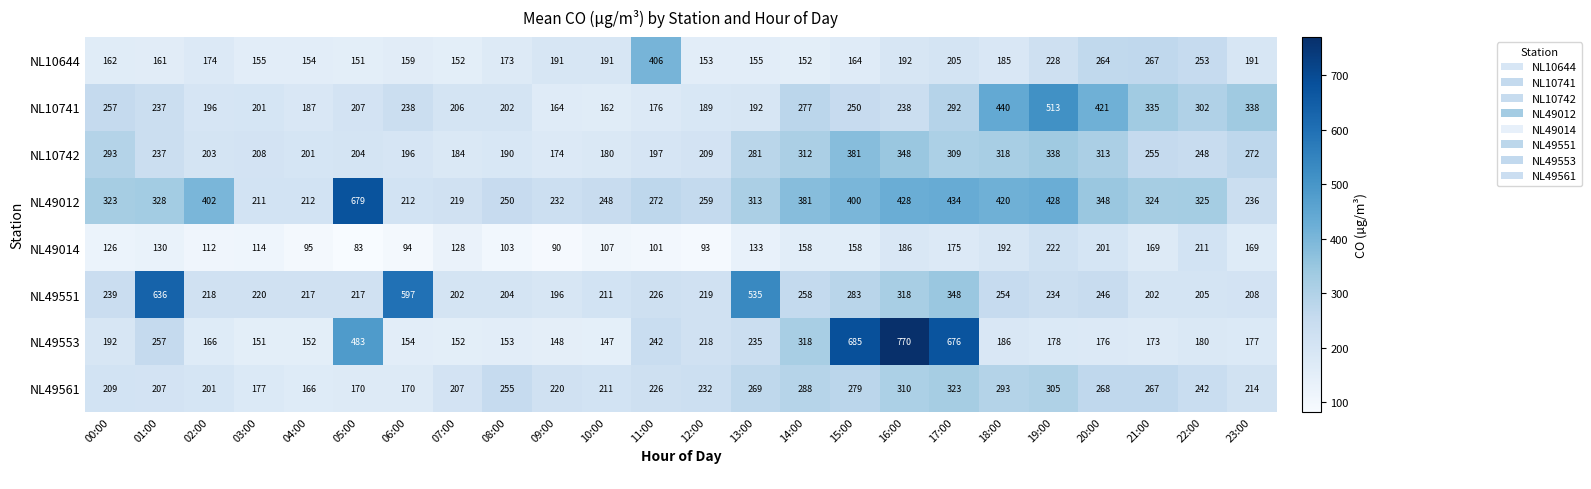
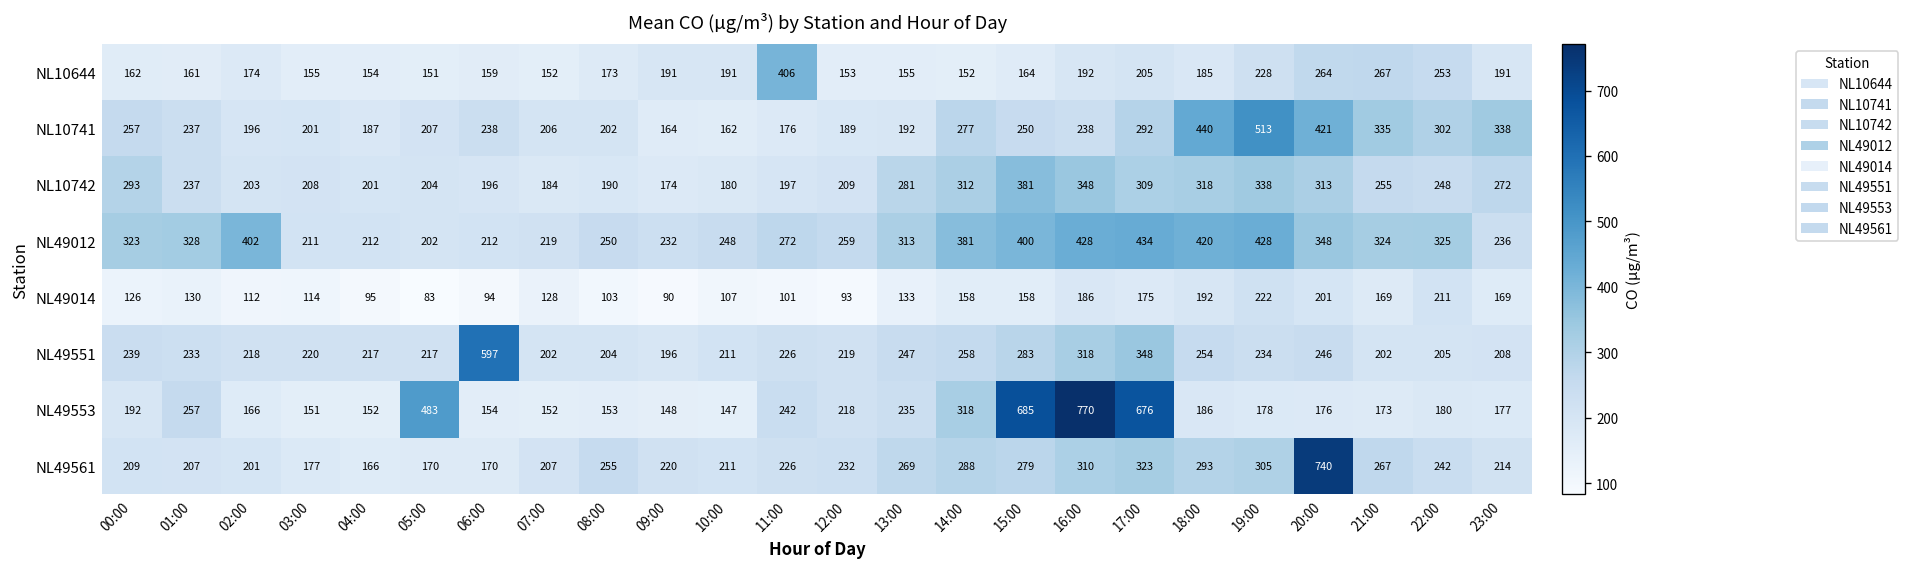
  {
    "NL10644": {
      "00:00": 162,
      "01:00": 161,
      "02:00": 174,
      "03:00": 155,
      "04:00": 154,
      "05:00": 151,
      "06:00": 159,
      "07:00": 152,
      "08:00": 173,
      "09:00": 191,
      "10:00": 191,
      "11:00": 406,
      "12:00": 153,
      "13:00": 155,
      "14:00": 152,
      "15:00": 164,
      "16:00": 192,
      "17:00": 205,
      "18:00": 185,
      "19:00": 228,
      "20:00": 264,
      "21:00": 267,
      "22:00": 253,
      "23:00": 191
    },
    "NL10741": {
      "00:00": 257,
      "01:00": 237,
      "02:00": 196,
      "03:00": 201,
      "04:00": 187,
      "05:00": 207,
      "06:00": 238,
      "07:00": 206,
      "08:00": 202,
      "09:00": 164,
      "10:00": 162,
      "11:00": 176,
      "12:00": 189,
      "13:00": 192,
      "14:00": 277,
      "15:00": 250,
      "16:00": 238,
      "17:00": 292,
      "18:00": 440,
      "19:00": 513,
      "20:00": 421,
      "21:00": 335,
      "22:00": 302,
      "23:00": 338
    },
    "NL10742": {
      "00:00": 293,
      "01:00": 237,
      "02:00": 203,
      "03:00": 208,
      "04:00": 201,
      "05:00": 204,
      "06:00": 196,
      "07:00": 184,
      "08:00": 190,
      "09:00": 174,
      "10:00": 180,
      "11:00": 197,
      "12:00": 209,
      "13:00": 281,
      "14:00": 312,
      "15:00": 381,
      "16:00": 348,
      "17:00": 309,
      "18:00": 318,
      "19:00": 338,
      "20:00": 313,
      "21:00": 255,
      "22:00": 248,
      "23:00": 272
    },
    "NL49012": {
      "00:00": 323,
      "01:00": 328,
      "02:00": 402,
      "03:00": 211,
      "04:00": 212,
-     "05:00": 679,
+     "05:00": 202,
      "06:00": 212,
      "07:00": 219,
      "08:00": 250,
      "09:00": 232,
      "10:00": 248,
      "11:00": 272,
      "12:00": 259,
      "13:00": 313,
      "14:00": 381,
      "15:00": 400,
      "16:00": 428,
      "17:00": 434,
      "18:00": 420,
      "19:00": 428,
      "20:00": 348,
      "21:00": 324,
      "22:00": 325,
      "23:00": 236
    },
    "NL49014": {
      "00:00": 126,
      "01:00": 130,
      "02:00": 112,
      "03:00": 114,
      "04:00": 95,
      "05:00": 83,
      "06:00": 94,
      "07:00": 128,
      "08:00": 103,
      "09:00": 90,
      "10:00": 107,
      "11:00": 101,
      "12:00": 93,
      "13:00": 133,
      "14:00": 158,
      "15:00": 158,
      "16:00": 186,
      "17:00": 175,
      "18:00": 192,
      "19:00": 222,
      "20:00": 201,
      "21:00": 169,
      "22:00": 211,
      "23:00": 169
    },
    "NL49551": {
      "00:00": 239,
-     "01:00": 636,
+     "01:00": 233,
      "02:00": 218,
      "03:00": 220,
      "04:00": 217,
      "05:00": 217,
      "06:00": 597,
      "07:00": 202,
      "08:00": 204,
      "09:00": 196,
      "10:00": 211,
      "11:00": 226,
      "12:00": 219,
-     "13:00": 535,
+     "13:00": 247,
      "14:00": 258,
      "15:00": 283,
      "16:00": 318,
      "17:00": 348,
      "18:00": 254,
      "19:00": 234,
      "20:00": 246,
      "21:00": 202,
      "22:00": 205,
      "23:00": 208
    },
    "NL49553": {
      "00:00": 192,
      "01:00": 257,
      "02:00": 166,
      "03:00": 151,
      "04:00": 152,
      "05:00": 483,
      "06:00": 154,
      "07:00": 152,
      "08:00": 153,
      "09:00": 148,
      "10:00": 147,
      "11:00": 242,
      "12:00": 218,
      "13:00": 235,
      "14:00": 318,
      "15:00": 685,
      "16:00": 770,
      "17:00": 676,
      "18:00": 186,
      "19:00": 178,
      "20:00": 176,
      "21:00": 173,
      "22:00": 180,
      "23:00": 177
    },
    "NL49561": {
      "00:00": 209,
      "01:00": 207,
      "02:00": 201,
      "03:00": 177,
      "04:00": 166,
      "05:00": 170,
      "06:00": 170,
      "07:00": 207,
      "08:00": 255,
      "09:00": 220,
      "10:00": 211,
      "11:00": 226,
      "12:00": 232,
      "13:00": 269,
      "14:00": 288,
      "15:00": 279,
      "16:00": 310,
      "17:00": 323,
      "18:00": 293,
      "19:00": 305,
-     "20:00": 268,
+     "20:00": 740,
      "21:00": 267,
      "22:00": 242,
      "23:00": 214
    }
  }
